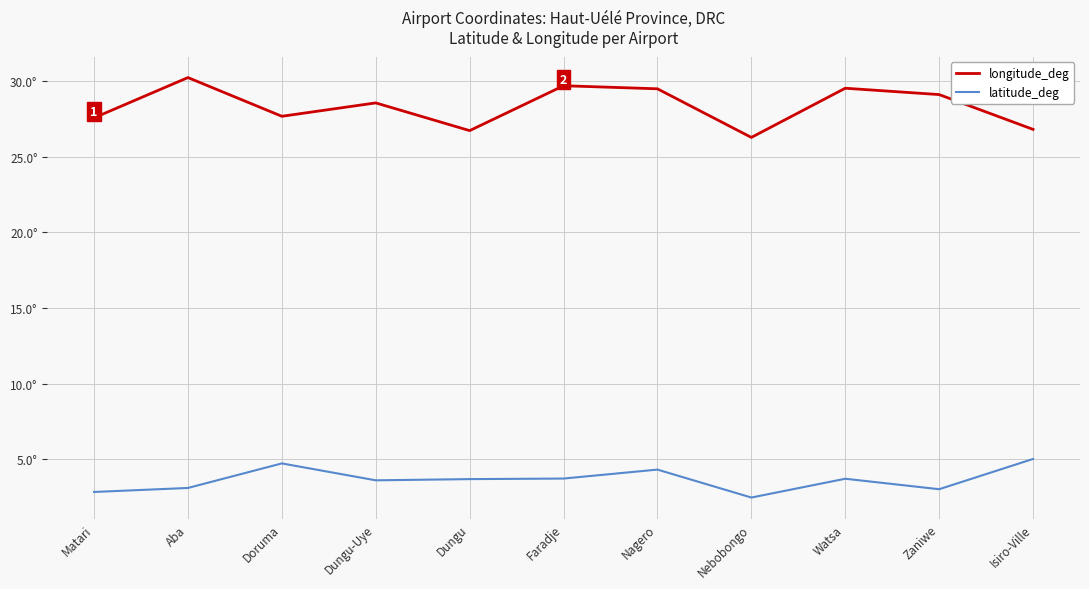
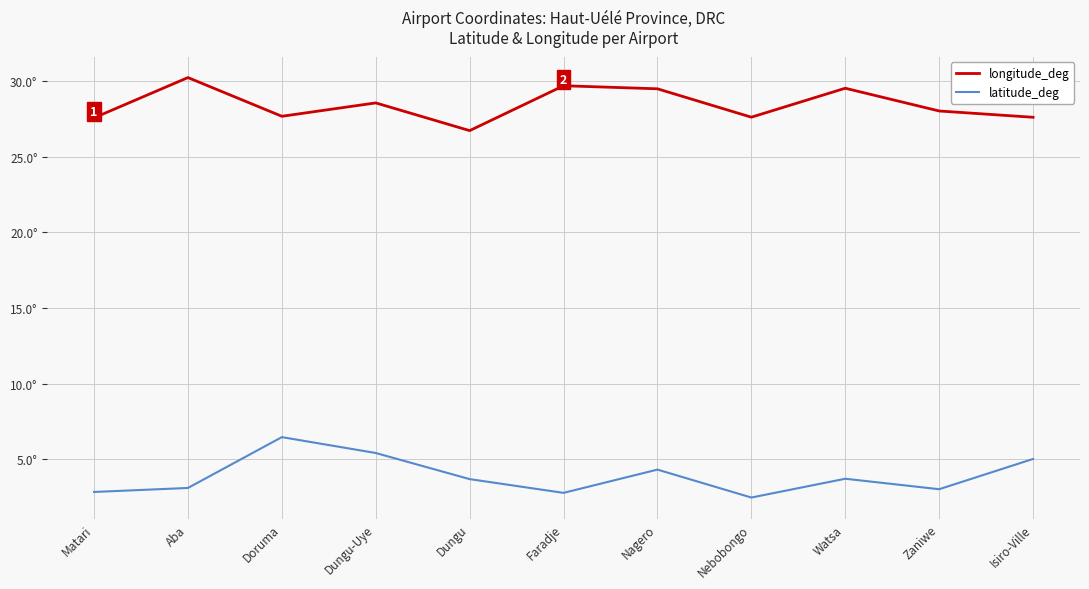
  {
    "longitude_deg": {
      "Aba": "30.3°",
      "Doruma": "27.7°",
      "Dungu-Uye": "28.6°",
      "Dungu": "26.7°",
      "Nagero": "29.5°",
-     "Nebobongo": "26.3°",
+     "Nebobongo": "27.6°",
      "Watsa": "29.5°",
-     "Zaniwe": "29.1°",
-     "Isiro-Ville": "26.8°"
+     "Zaniwe": "28.0°",
+     "Isiro-Ville": "27.6°"
    },
    "latitude_deg": {
      "Matari": "2.8°",
      "Aba": "3.1°",
-     "Doruma": "4.7°",
-     "Dungu-Uye": "3.6°",
+     "Doruma": "6.5°",
+     "Dungu-Uye": "5.4°",
      "Dungu": "3.7°",
-     "Faradje": "3.7°",
+     "Faradje": "2.8°",
      "Nagero": "4.3°",
      "Nebobongo": "2.5°",
      "Watsa": "3.7°",
      "Zaniwe": "3.0°",
      "Isiro-Ville": "5.0°"
    }
  }
